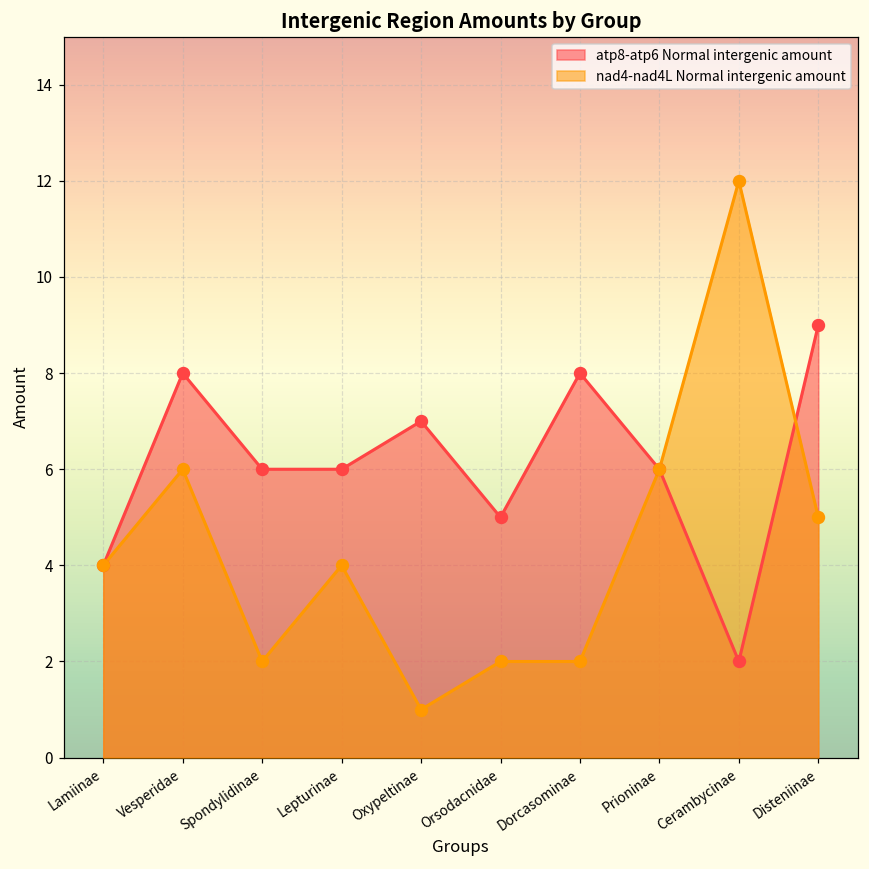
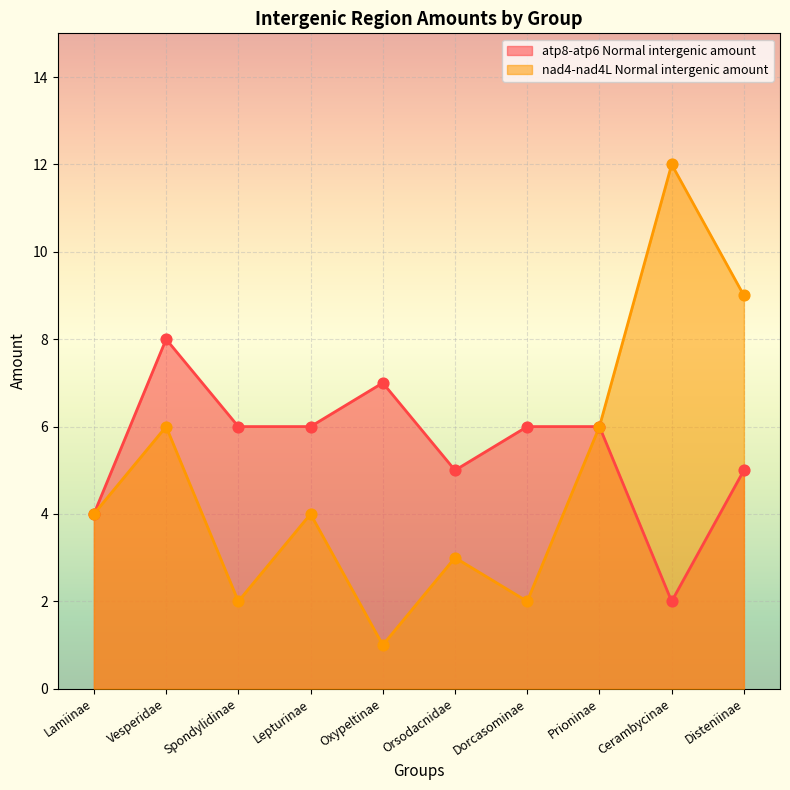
  {
    "atp8-atp6 Normal intergenic amount": {
      "Vesperidae": 8,
      "Spondylidinae": 6,
      "Lepturinae": 6,
      "Oxypeltinae": 7,
      "Orsodacnidae": 5,
-     "Dorcasominae": 8,
+     "Dorcasominae": 6,
      "Cerambycinae": 2,
-     "Disteniinae": 9
+     "Disteniinae": 5
    },
    "nad4-nad4L Normal intergenic amount": {
      "Vesperidae": 6,
      "Spondylidinae": 2,
      "Lepturinae": 4,
      "Oxypeltinae": 1,
-     "Orsodacnidae": 2,
+     "Orsodacnidae": 3,
      "Dorcasominae": 2,
      "Cerambycinae": 12,
-     "Disteniinae": 5
+     "Disteniinae": 9
    }
  }
